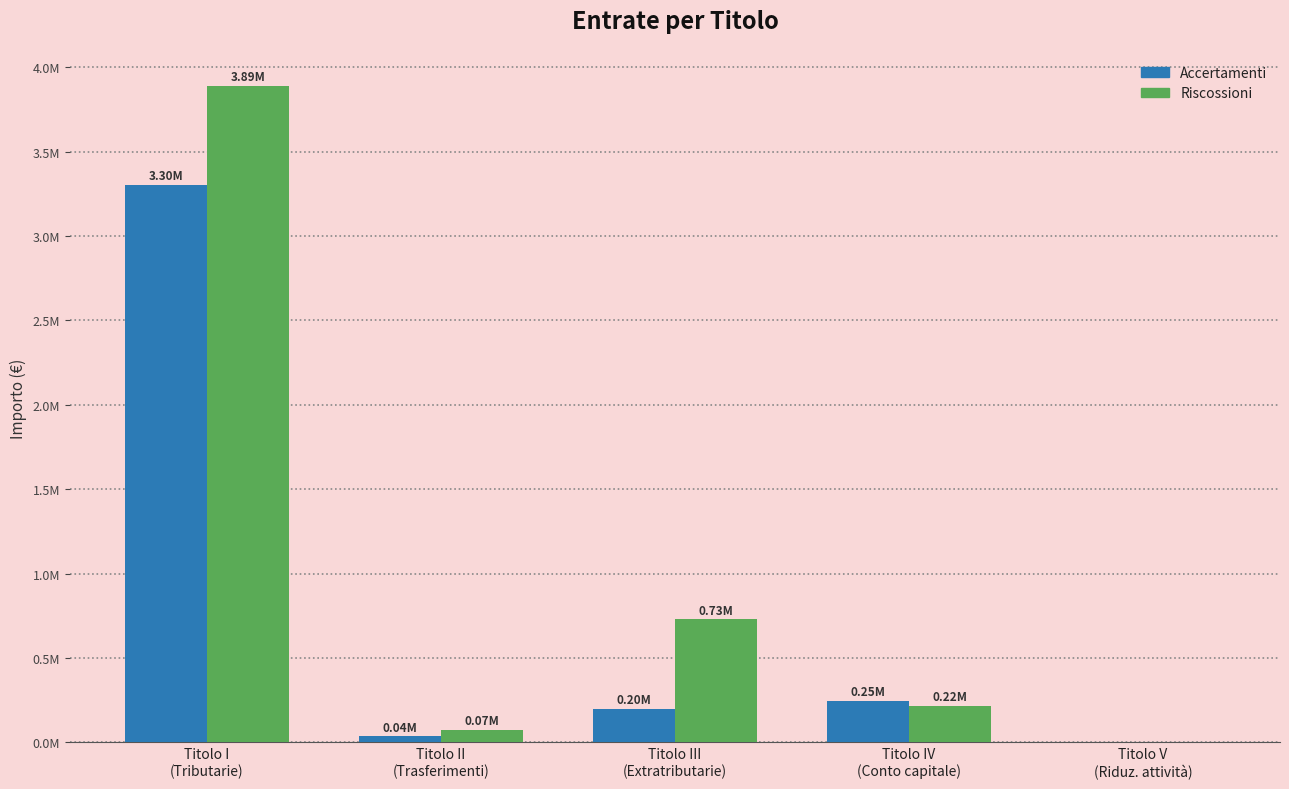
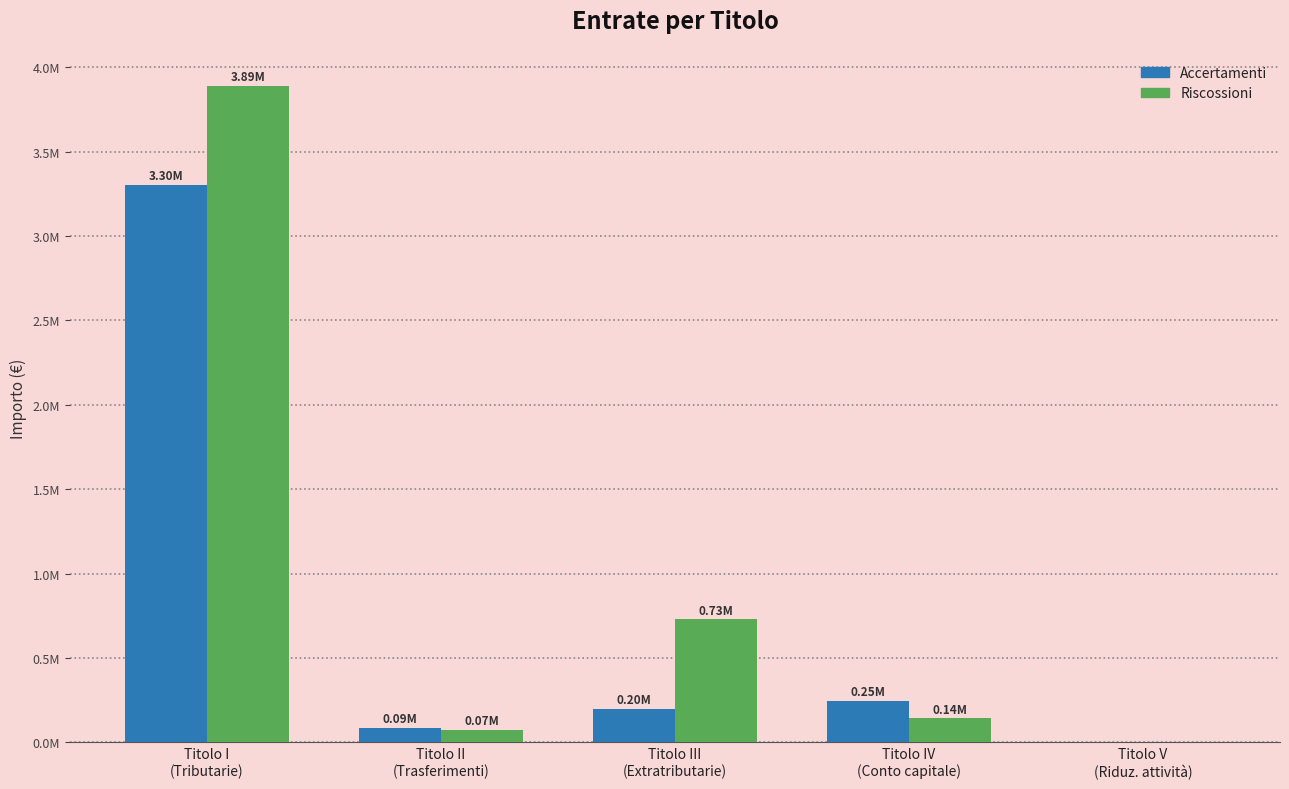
  {
    "Accertamenti": {
      "Titolo I (Tributarie)": "3.30M",
-     "Titolo II (Trasferimenti)": "0.04M",
+     "Titolo II (Trasferimenti)": "0.09M",
      "Titolo III (Extratributarie)": "0.20M",
      "Titolo IV (Conto capitale)": "0.25M"
    },
    "Riscossioni": {
      "Titolo I (Tributarie)": "3.89M",
      "Titolo II (Trasferimenti)": "0.07M",
      "Titolo III (Extratributarie)": "0.73M",
-     "Titolo IV (Conto capitale)": "0.22M"
+     "Titolo IV (Conto capitale)": "0.14M"
    }
  }
